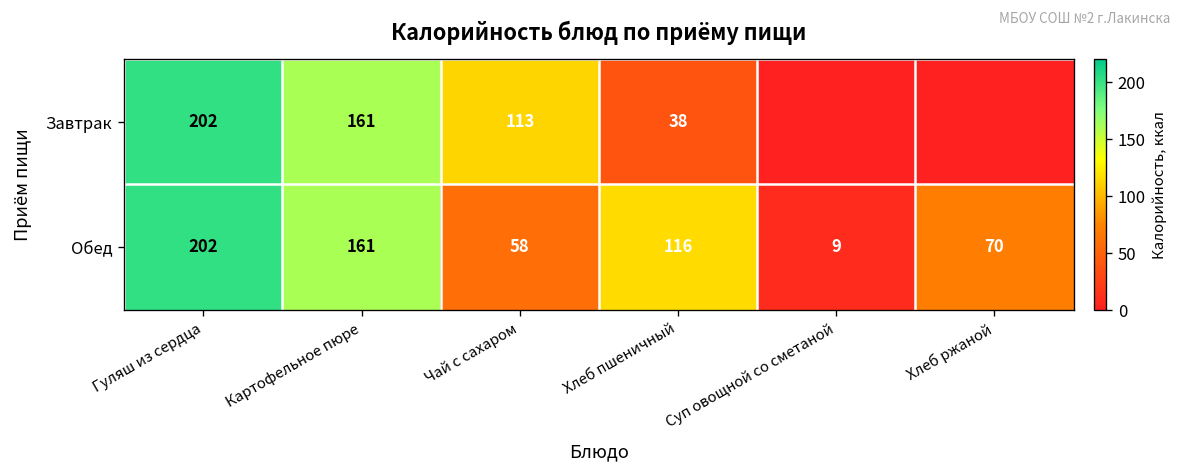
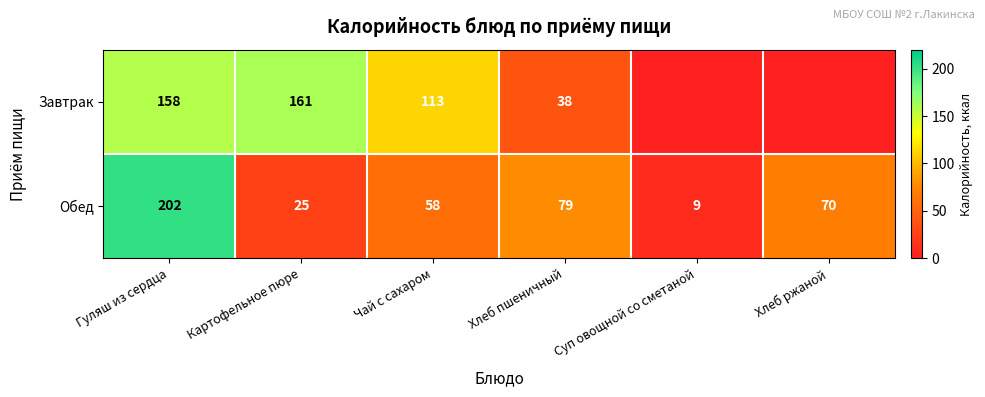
  {
    "Завтрак": {
-     "Гуляш из сердца": 202,
+     "Гуляш из сердца": 158,
      "Картофельное пюре": 161,
      "Чай с сахаром": 113,
      "Хлеб пшеничный": 38
    },
    "Обед": {
      "Гуляш из сердца": 202,
-     "Картофельное пюре": 161,
+     "Картофельное пюре": 25,
      "Чай с сахаром": 58,
-     "Хлеб пшеничный": 116,
+     "Хлеб пшеничный": 79,
      "Суп овощной со сметаной": 9,
      "Хлеб ржаной": 70
    }
  }
